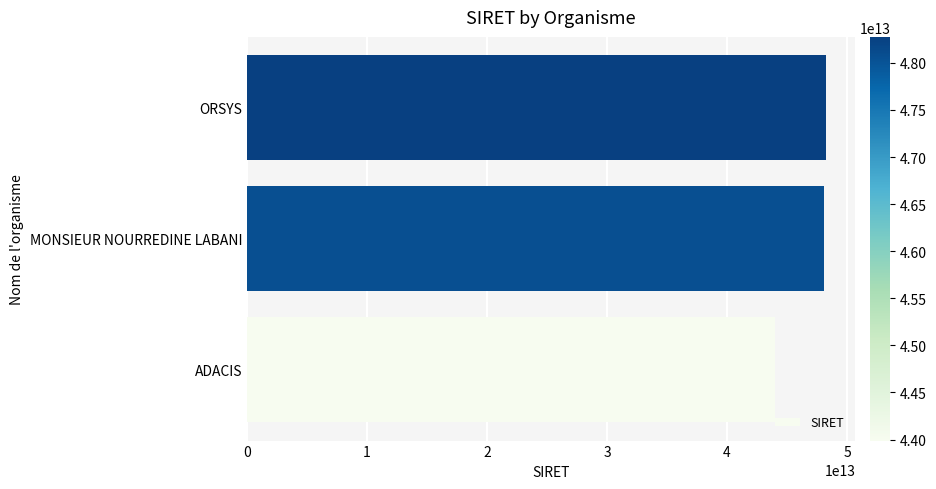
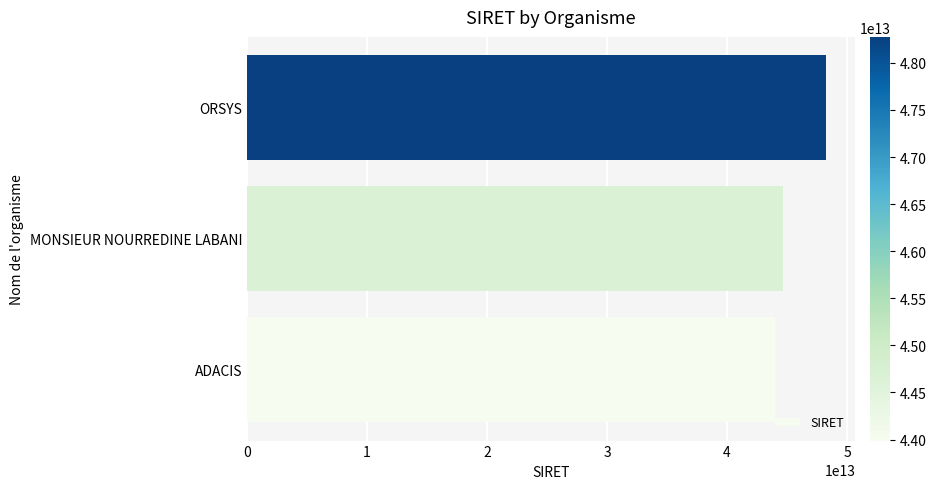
  {
    "ORSYS": 48300000000000,
-   "MONSIEUR NOURREDINE LABANI": 48100000000000,
+   "MONSIEUR NOURREDINE LABANI": 44700000000000,
    "ADACIS": 44000000000000
  }
